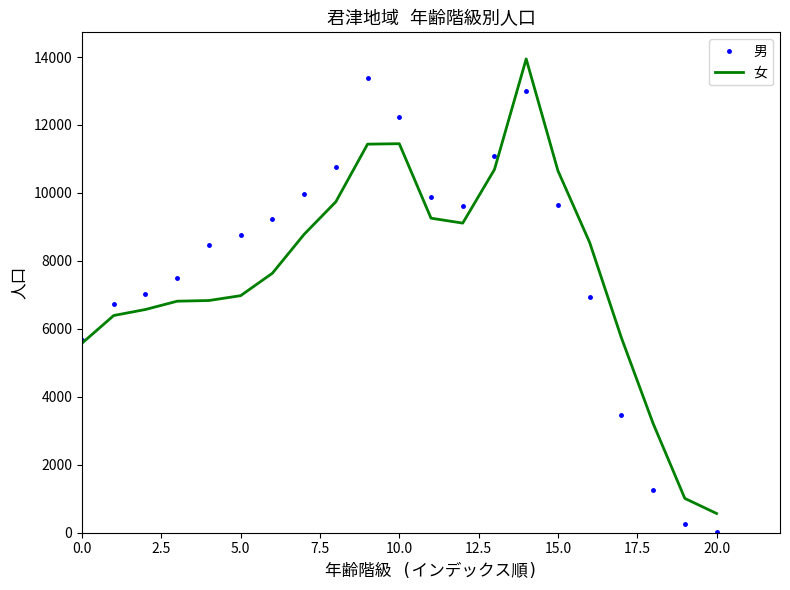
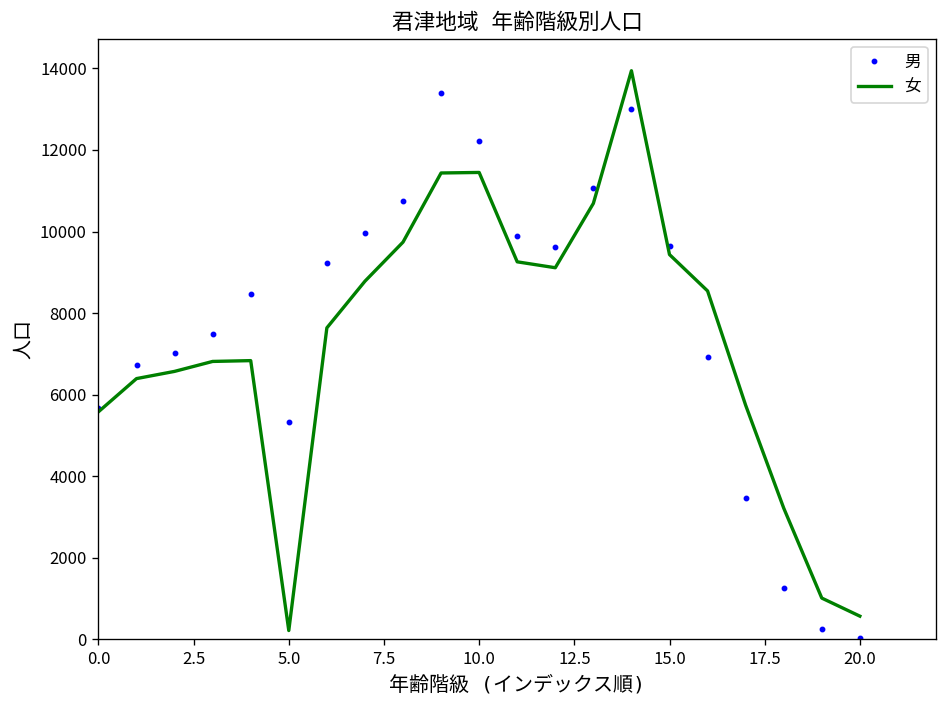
  {
    "男": {
      "0.0": 5700,
-     "5.0": 8800,
+     "5.0": 5300,
      "10.0": 12200,
      "15.0": 9600,
      "20.0": 0
    },
    "女": {
      "0.0": 5600,
-     "5.0": 7000,
+     "5.0": 200,
      "10.0": 11400,
-     "15.0": 10700,
+     "15.0": 9400,
      "20.0": 600
    }
  }
